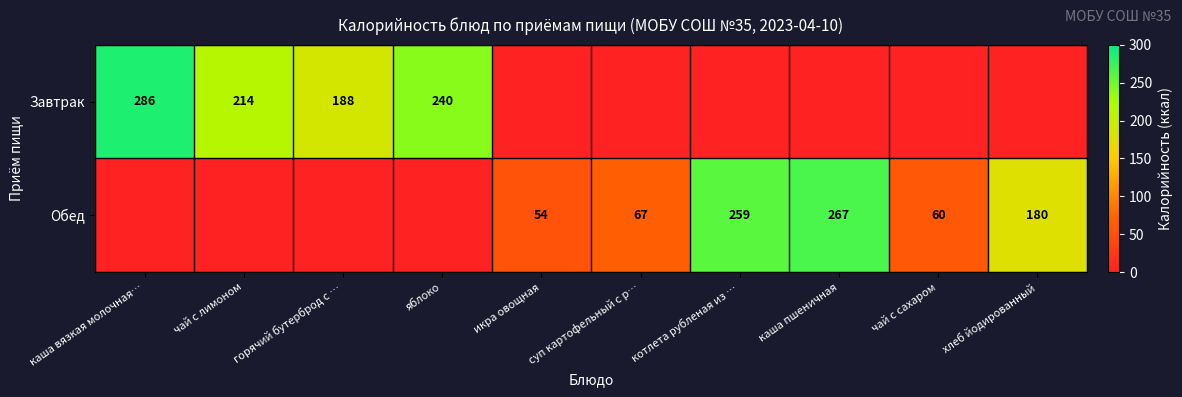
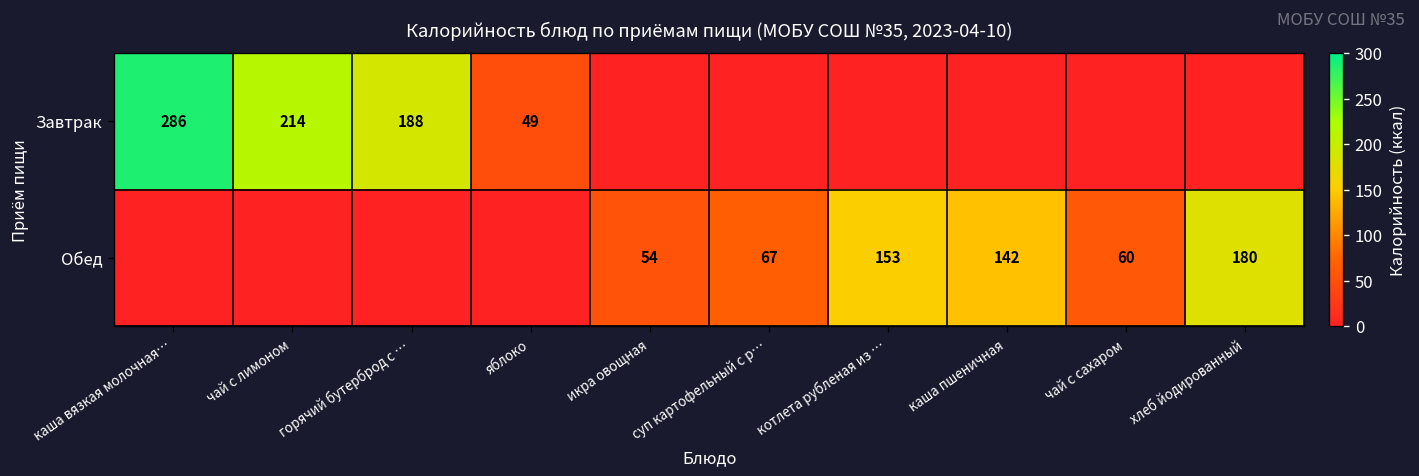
  {
    "Завтрак": {
      "каша вязкая молочная…": 286,
      "чай с лимоном": 214,
      "горячий бутерброд с …": 188,
-     "яблоко": 240
+     "яблоко": 49
    },
    "Обед": {
      "икра овощная": 54,
      "суп картофельный с р…": 67,
-     "котлета рубленая из …": 259,
-     "каша пшеничная": 267,
+     "котлета рубленая из …": 153,
+     "каша пшеничная": 142,
      "чай с сахаром": 60,
      "хлеб йодированный": 180
    }
  }
